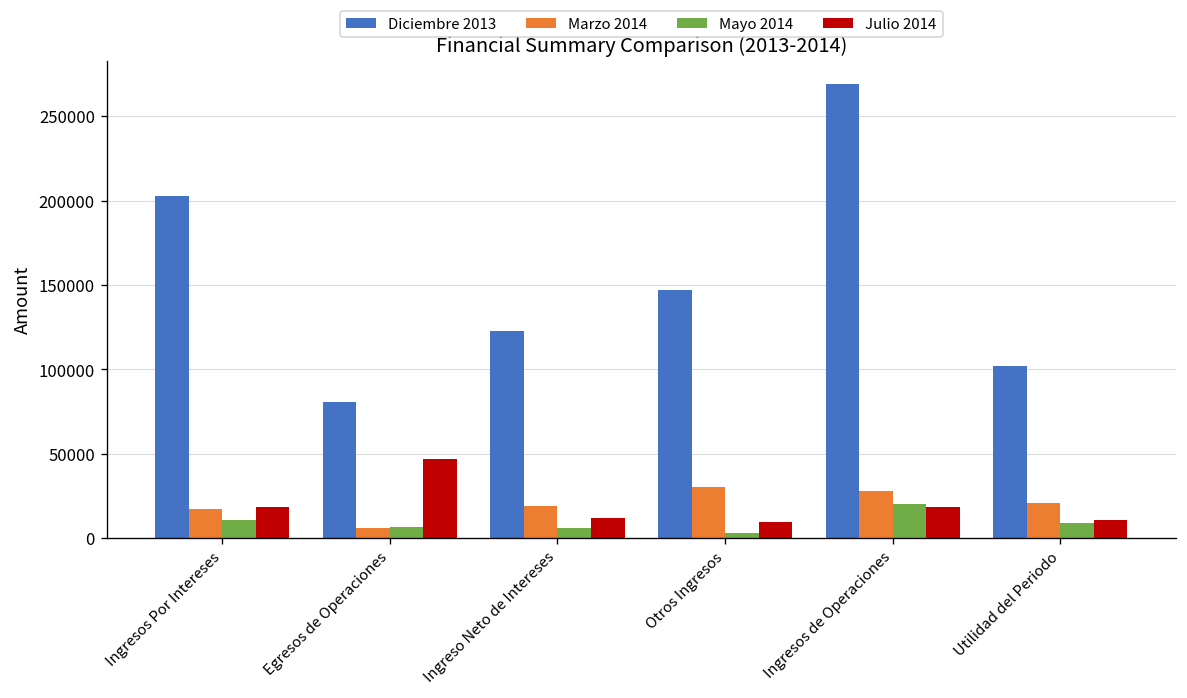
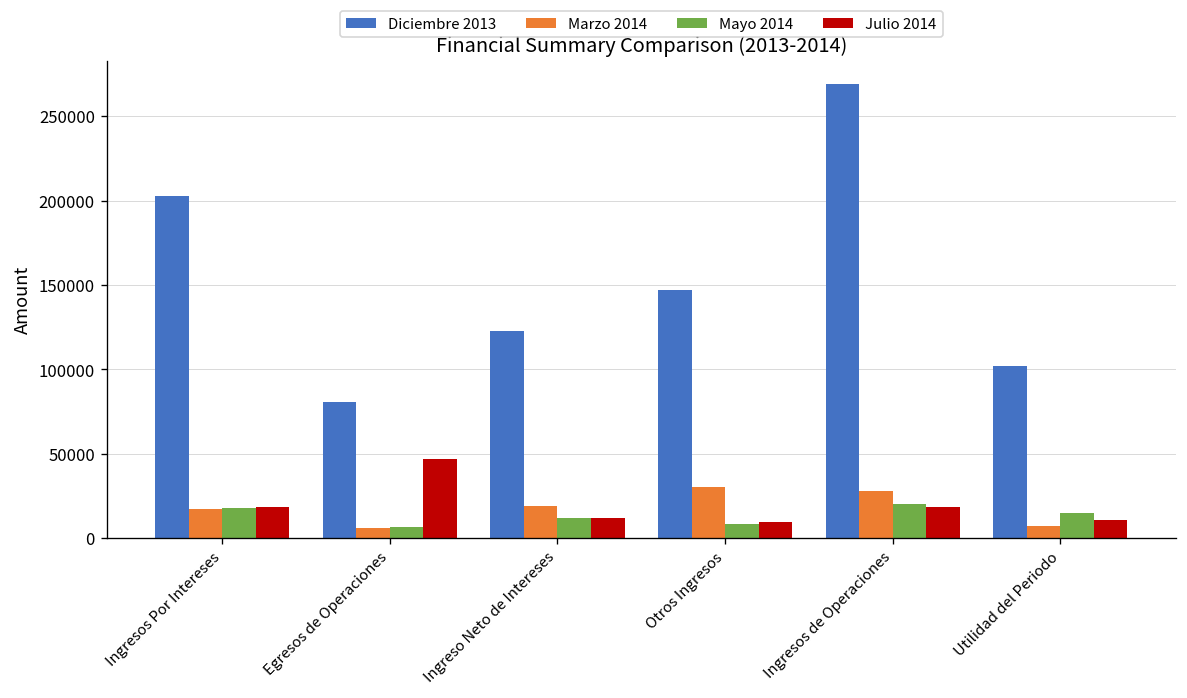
  {
    "Diciembre 2013": {
      "Ingresos Por Intereses": 203000,
      "Egresos de Operaciones": 80000,
      "Ingreso Neto de Intereses": 123000,
      "Otros Ingresos": 147000,
      "Ingresos de Operaciones": 269000,
      "Utilidad del Periodo": 102000
    },
    "Marzo 2014": {
      "Ingresos Por Intereses": 17000,
      "Egresos de Operaciones": 6000,
      "Ingreso Neto de Intereses": 19000,
      "Otros Ingresos": 30000,
      "Ingresos de Operaciones": 28000,
-     "Utilidad del Periodo": 21000
+     "Utilidad del Periodo": 7000
    },
    "Mayo 2014": {
-     "Ingresos Por Intereses": 10000,
+     "Ingresos Por Intereses": 18000,
      "Egresos de Operaciones": 6000,
-     "Ingreso Neto de Intereses": 6000,
-     "Otros Ingresos": 3000,
+     "Ingreso Neto de Intereses": 12000,
+     "Otros Ingresos": 9000,
      "Ingresos de Operaciones": 20000,
-     "Utilidad del Periodo": 9000
+     "Utilidad del Periodo": 15000
    },
    "Julio 2014": {
      "Ingresos Por Intereses": 18000,
      "Egresos de Operaciones": 47000,
      "Ingreso Neto de Intereses": 12000,
      "Otros Ingresos": 10000,
      "Ingresos de Operaciones": 18000,
      "Utilidad del Periodo": 11000
    }
  }
